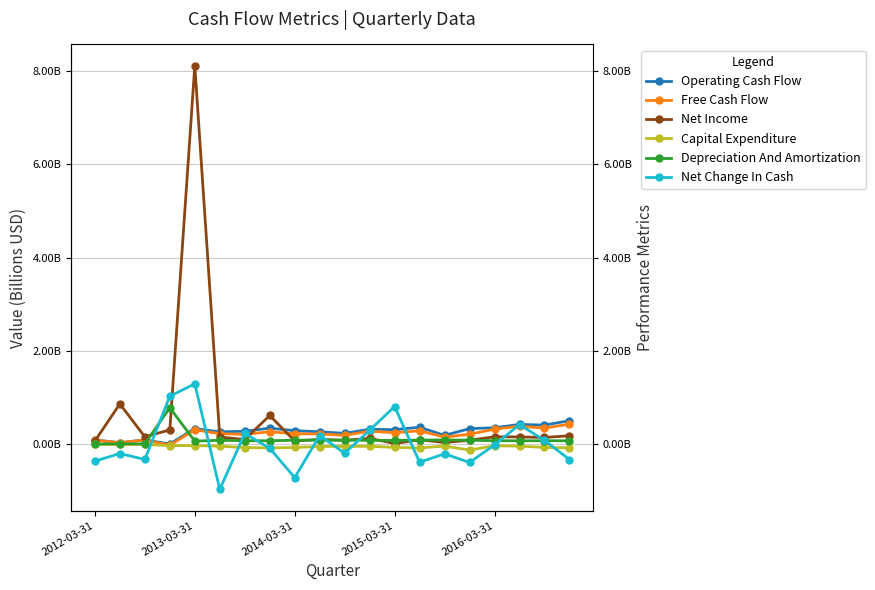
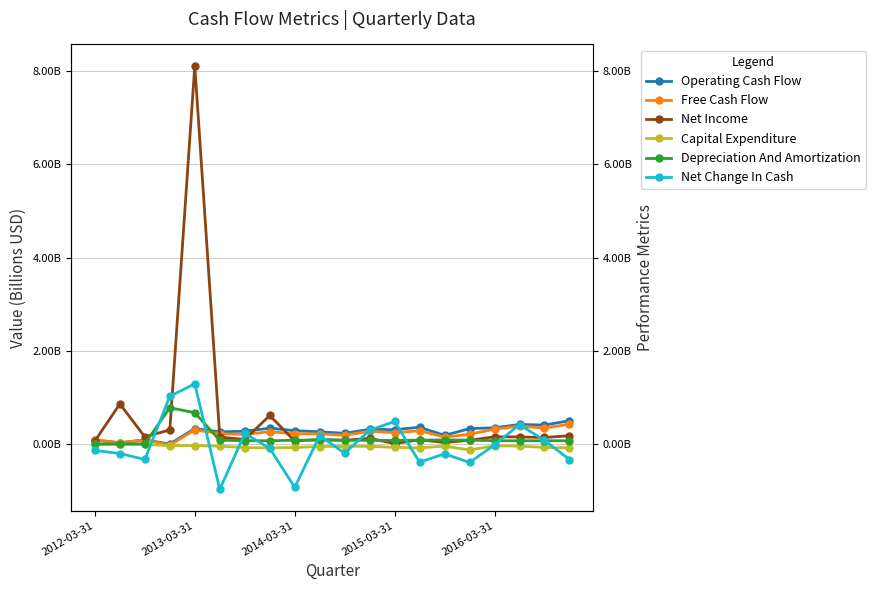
  {
    "Operating Cash Flow": {
      "2014-03-31": 300000000,
      "2015-03-31": 300000000
    },
    "Free Cash Flow": {
      "2014-03-31": 200000000,
      "2015-03-31": 300000000
    },
    "Net Income": {
      "2013-03-31": 8100000000,
      "2015-03-31": 0,
      "2016-03-31": 200000000
    },
    "Capital Expenditure": {
      "2013-03-31": 0,
      "2014-03-31": -100000000,
      "2015-03-31": -100000000
    },
    "Depreciation And Amortization": {
-     "2013-03-31": 100000000,
+     "2013-03-31": 700000000,
      "2015-03-31": 100000000,
      "2016-03-31": 100000000
    },
    "Net Change In Cash": {
-     "2012-03-31": -400000000,
+     "2012-03-31": -100000000,
      "2013-03-31": 1300000000,
-     "2014-03-31": -700000000,
-     "2015-03-31": 800000000
+     "2014-03-31": -900000000,
+     "2015-03-31": 500000000
    }
  }
